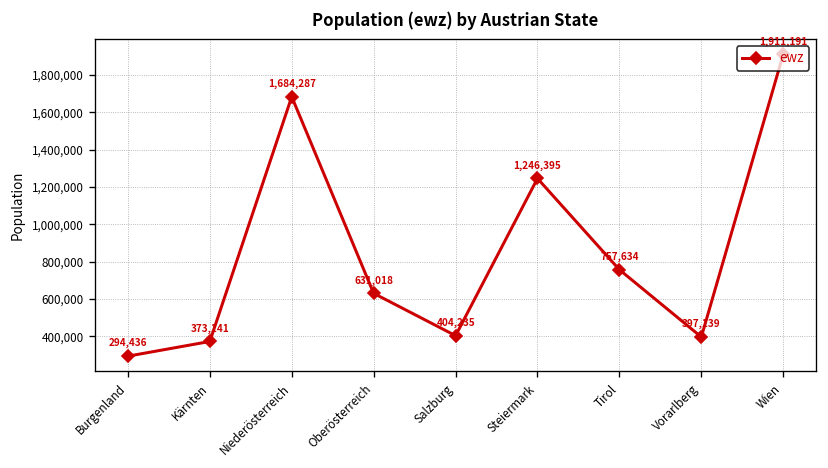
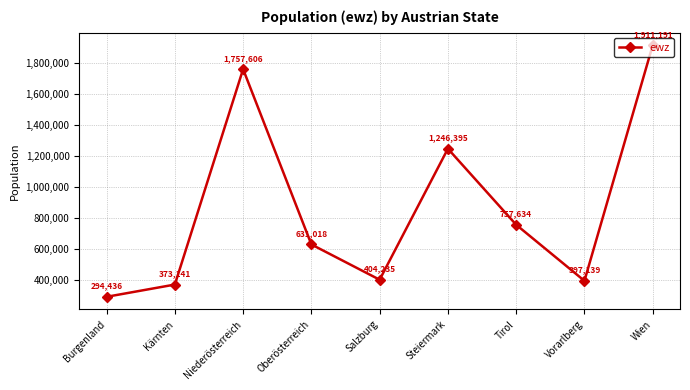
  {
    "Burgenland": "294,436",
    "Kärnten": "373,141",
-   "Niederösterreich": "1,684,287",
+   "Niederösterreich": "1,757,606",
    "Oberösterreich": "631,018",
    "Salzburg": "404,235",
    "Steiermark": "1,246,395",
    "Tirol": "757,634",
    "Vorarlberg": "397,139"
  }
